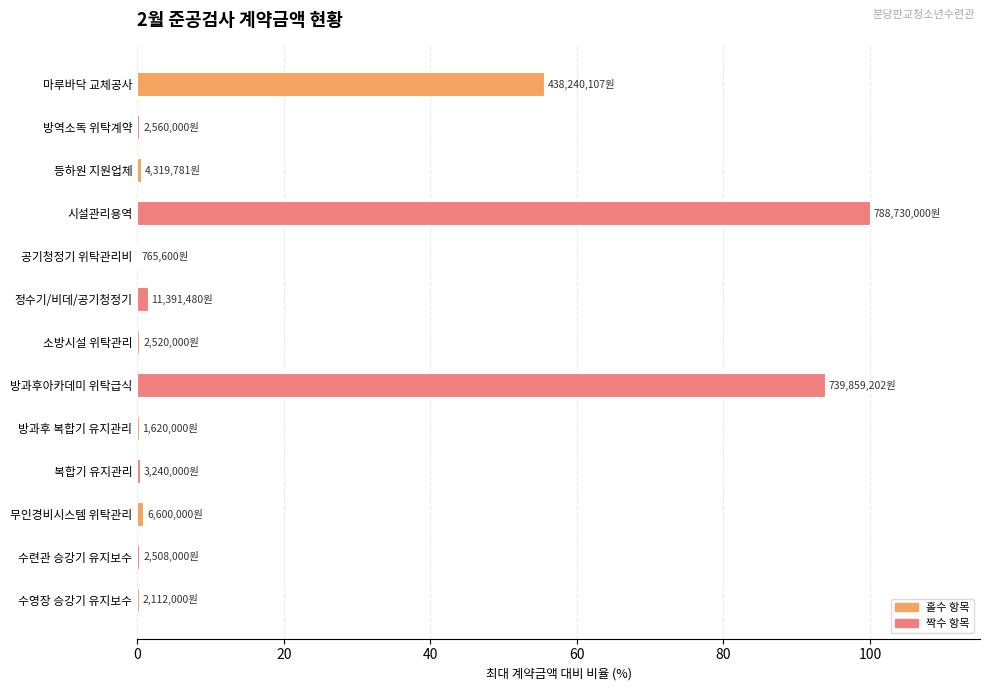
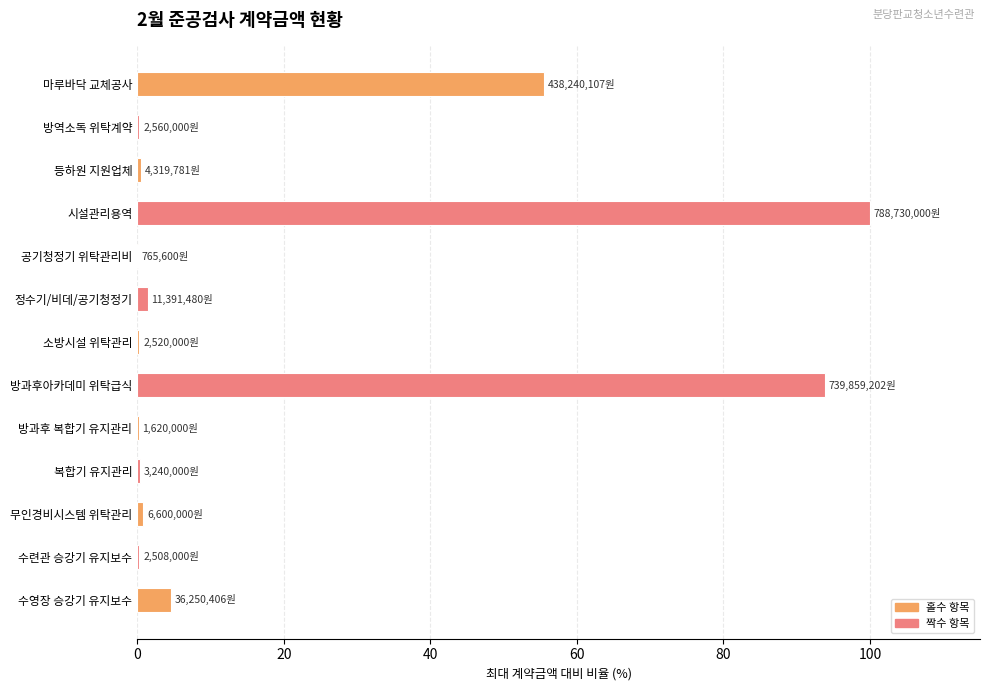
  {
-   "수영장 승강기 유지보수": "2,112,000원"
+   "수영장 승강기 유지보수": "36,250,406원"
  }
